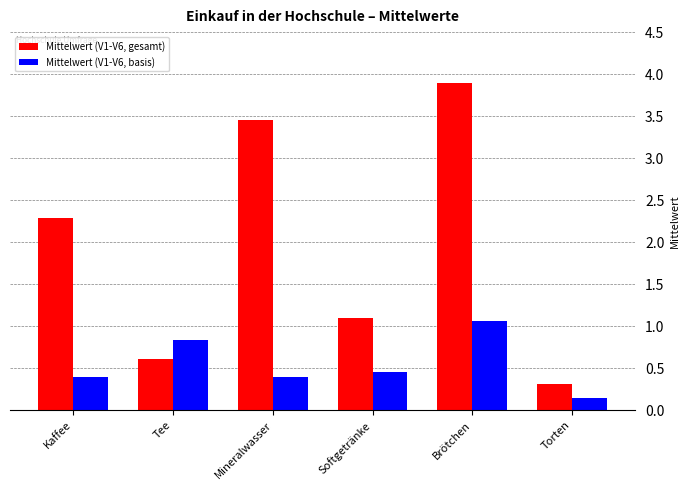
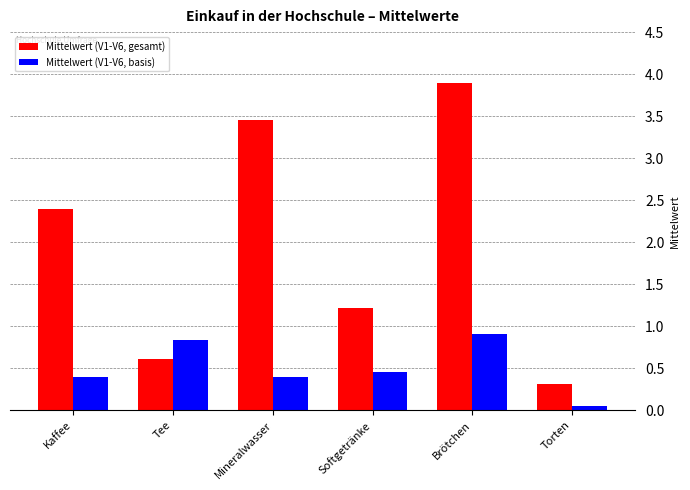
  {
    "Mittelwert (V1-V6, gesamt)": {
-     "Kaffee": 2.3,
+     "Kaffee": 2.4,
      "Tee": 0.6,
      "Mineralwasser": 3.5,
-     "Softgetränke": 1.1,
+     "Softgetränke": 1.2,
      "Brötchen": 3.9,
      "Torten": 0.3
    },
    "Mittelwert (V1-V6, basis)": {
      "Kaffee": 0.4,
      "Tee": 0.8,
      "Mineralwasser": 0.4,
      "Softgetränke": 0.5,
-     "Brötchen": 1.1,
-     "Torten": 0.1
+     "Brötchen": 0.9,
+     "Torten": 0.0
    }
  }
